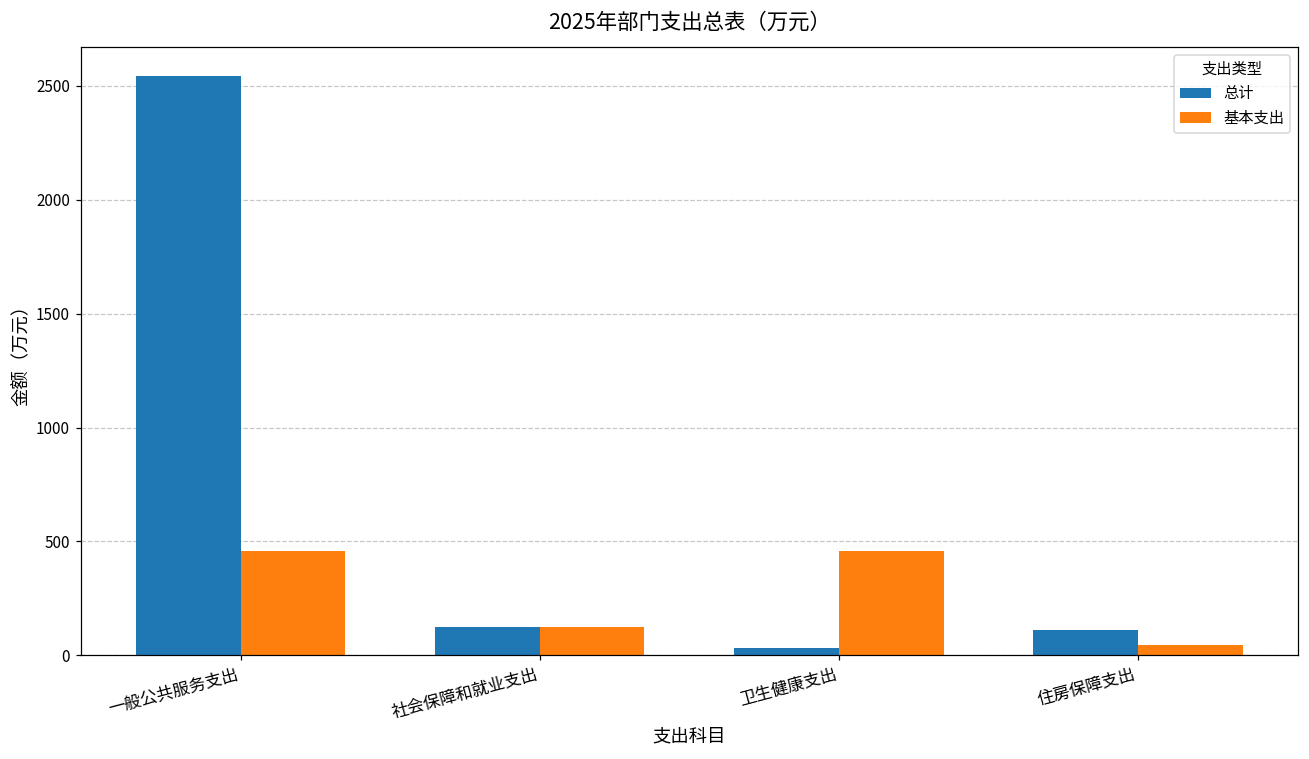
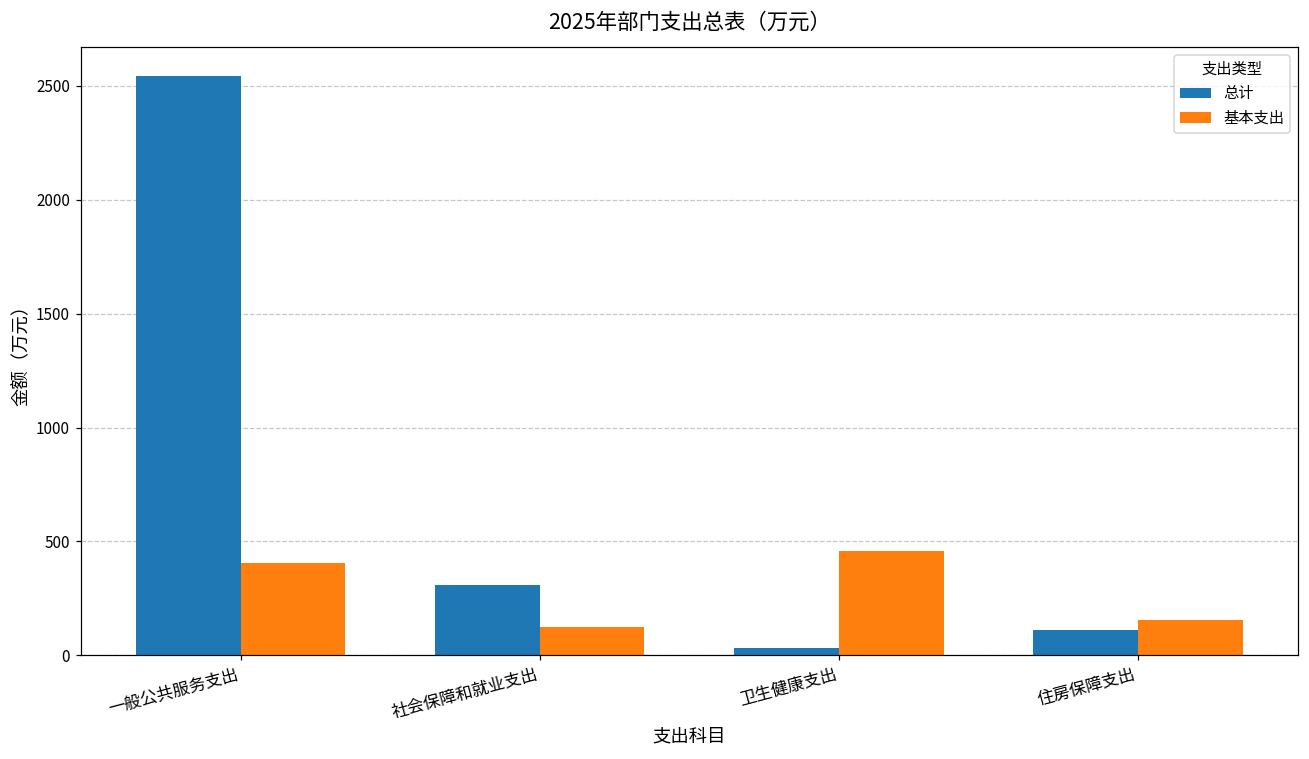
  {
    "总计": {
      "一般公共服务支出": 2540,
-     "社会保障和就业支出": 130,
+     "社会保障和就业支出": 310,
      "卫生健康支出": 30,
      "住房保障支出": 110
    },
    "基本支出": {
-     "一般公共服务支出": 460,
+     "一般公共服务支出": 400,
      "社会保障和就业支出": 130,
      "卫生健康支出": 460,
-     "住房保障支出": 50
+     "住房保障支出": 150
    }
  }
